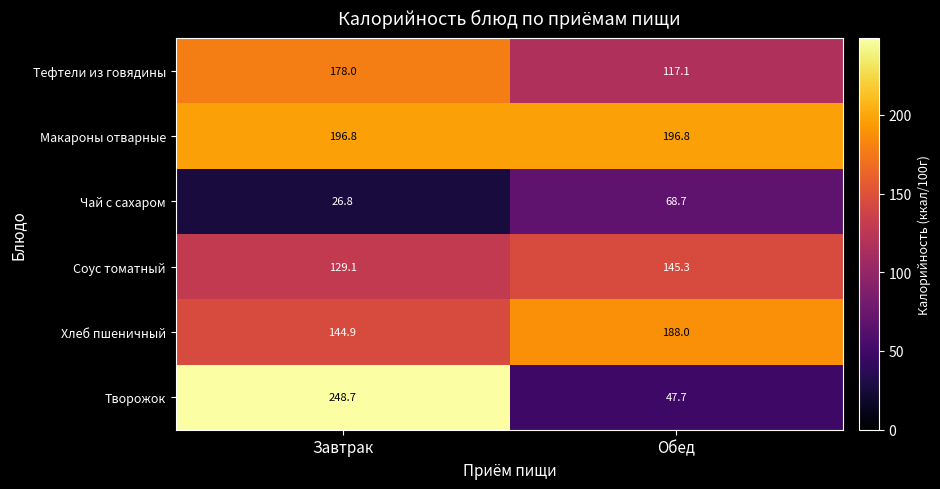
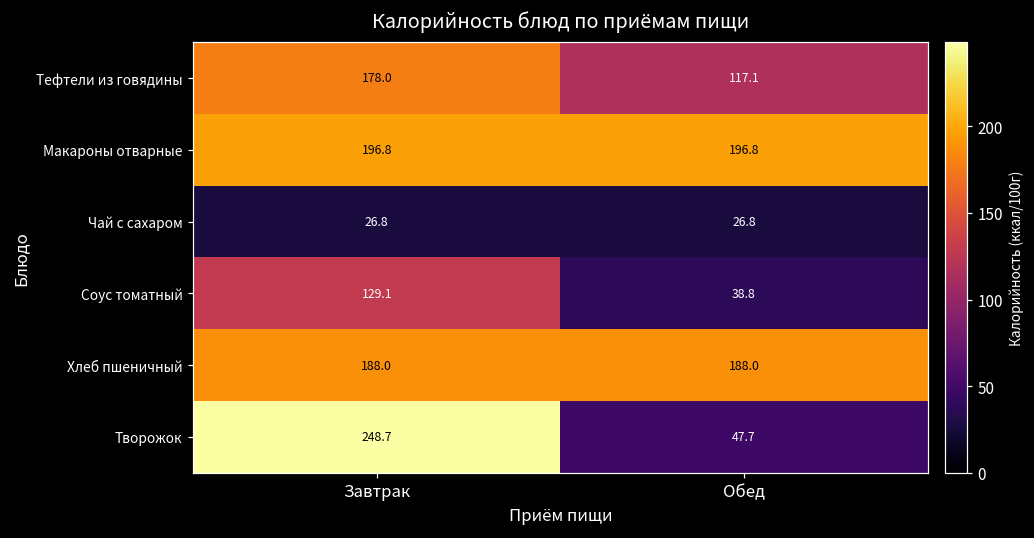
  {
    "Тефтели из говядины": {
      "Завтрак": 178.0,
      "Обед": 117.1
    },
    "Макароны отварные": {
      "Завтрак": 196.8,
      "Обед": 196.8
    },
    "Чай с сахаром": {
      "Завтрак": 26.8,
-     "Обед": 68.7
+     "Обед": 26.8
    },
    "Соус томатный": {
      "Завтрак": 129.1,
-     "Обед": 145.3
+     "Обед": 38.8
    },
    "Хлеб пшеничный": {
-     "Завтрак": 144.9,
+     "Завтрак": 188.0,
      "Обед": 188.0
    },
    "Творожок": {
      "Завтрак": 248.7,
      "Обед": 47.7
    }
  }
